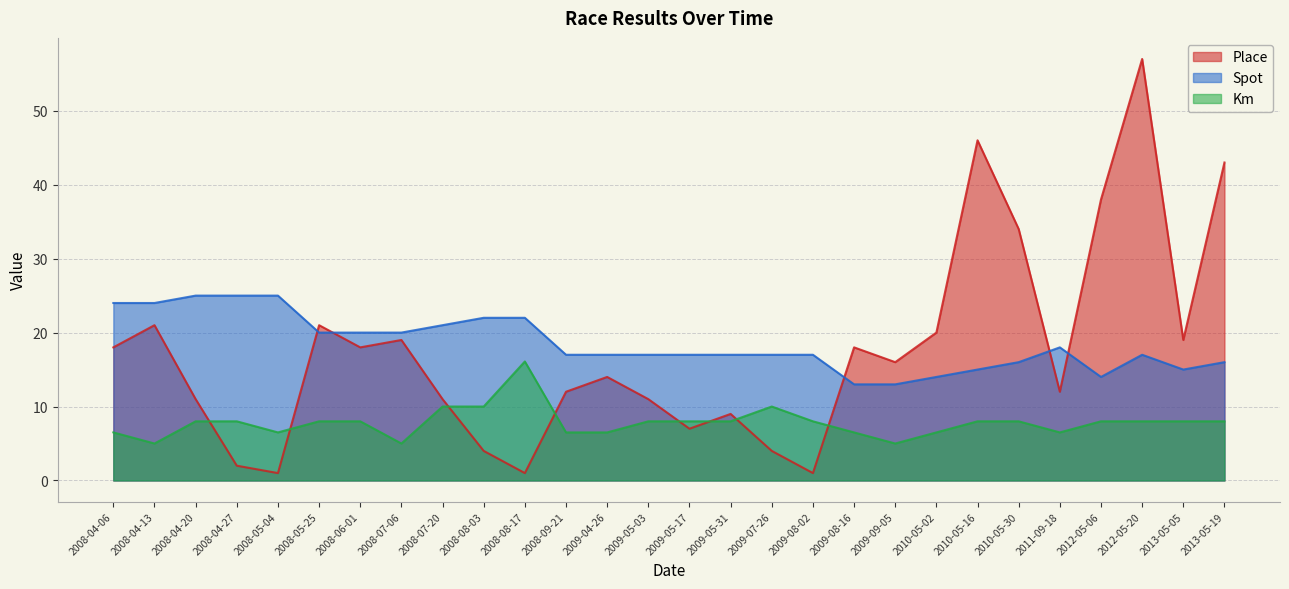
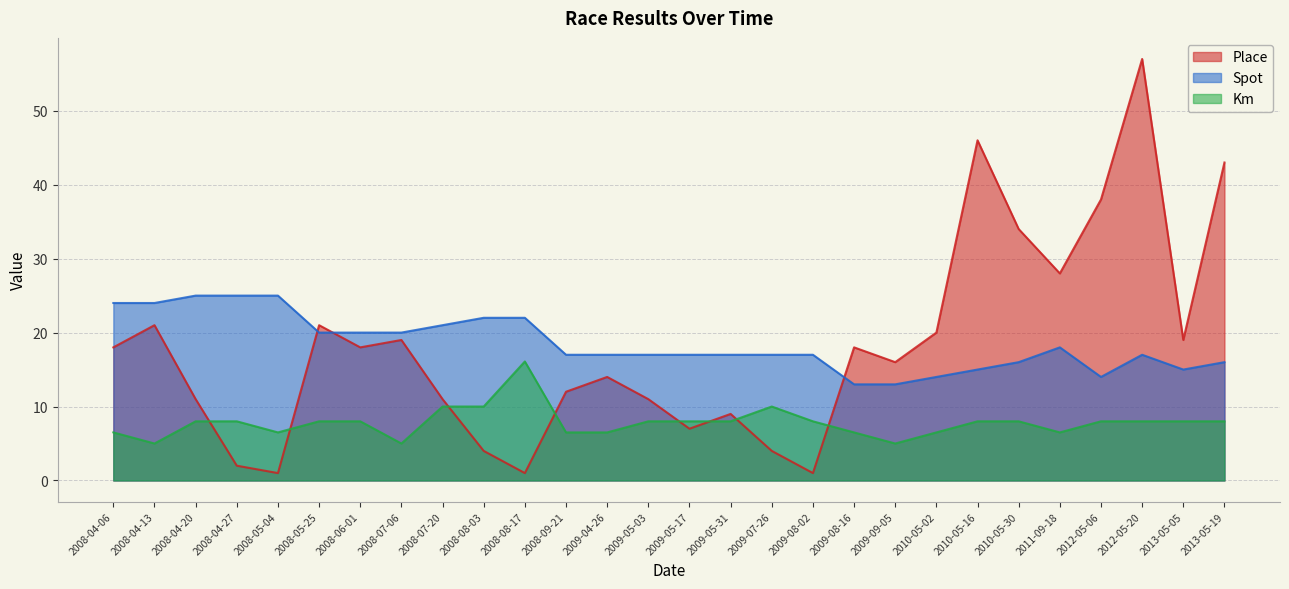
  {
    "Place": {
      "2008-04-06": 18,
      "2008-04-13": 21,
      "2008-04-20": 11,
      "2008-04-27": 2,
      "2008-05-04": 1,
      "2008-05-25": 21,
      "2008-06-01": 18,
      "2008-07-06": 19,
      "2008-07-20": 11,
      "2008-08-03": 4,
      "2008-08-17": 1,
      "2008-09-21": 12,
      "2009-04-26": 14,
      "2009-05-03": 11,
      "2009-05-17": 7,
      "2009-05-31": 9,
      "2009-07-26": 4,
      "2009-08-02": 1,
      "2009-08-16": 18,
      "2009-09-05": 16,
      "2010-05-02": 20,
      "2010-05-16": 46,
      "2010-05-30": 34,
-     "2011-09-18": 12,
+     "2011-09-18": 28,
      "2012-05-06": 38,
      "2012-05-20": 57,
      "2013-05-05": 19,
      "2013-05-19": 43
    },
    "Spot": {
      "2008-04-06": 24,
      "2008-04-13": 24,
      "2008-04-20": 25,
      "2008-04-27": 25,
      "2008-05-04": 25,
      "2008-05-25": 20,
      "2008-06-01": 20,
      "2008-07-06": 20,
      "2008-07-20": 21,
      "2008-08-03": 22,
      "2008-08-17": 22,
      "2008-09-21": 17,
      "2009-04-26": 17,
      "2009-05-03": 17,
      "2009-05-17": 17,
      "2009-05-31": 17,
      "2009-07-26": 17,
      "2009-08-02": 17,
      "2009-08-16": 13,
      "2009-09-05": 13,
      "2010-05-02": 14,
      "2010-05-16": 15,
      "2010-05-30": 16,
      "2011-09-18": 18,
      "2012-05-06": 14,
      "2012-05-20": 17,
      "2013-05-05": 15,
      "2013-05-19": 16
    },
    "Km": {
      "2008-04-06": 7,
      "2008-04-13": 5,
      "2008-04-20": 8,
      "2008-04-27": 8,
      "2008-05-04": 7,
      "2008-05-25": 8,
      "2008-06-01": 8,
      "2008-07-06": 5,
      "2008-07-20": 10,
      "2008-08-03": 10,
      "2008-08-17": 16,
      "2008-09-21": 7,
      "2009-04-26": 7,
      "2009-05-03": 8,
      "2009-05-17": 8,
      "2009-05-31": 8,
      "2009-07-26": 10,
      "2009-08-02": 8,
      "2009-08-16": 7,
      "2009-09-05": 5,
      "2010-05-02": 7,
      "2010-05-16": 8,
      "2010-05-30": 8,
      "2011-09-18": 7,
      "2012-05-06": 8,
      "2012-05-20": 8,
      "2013-05-05": 8,
      "2013-05-19": 8
    }
  }
